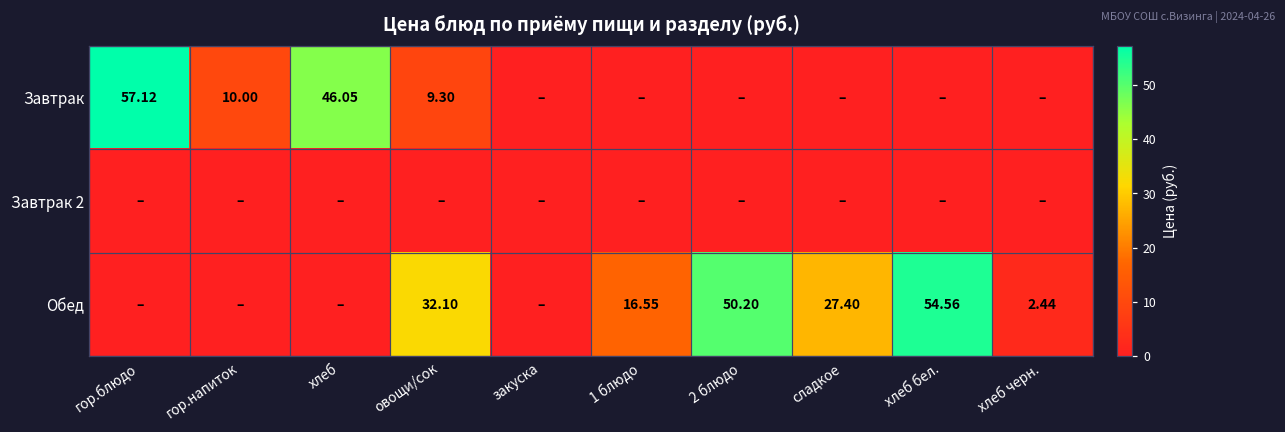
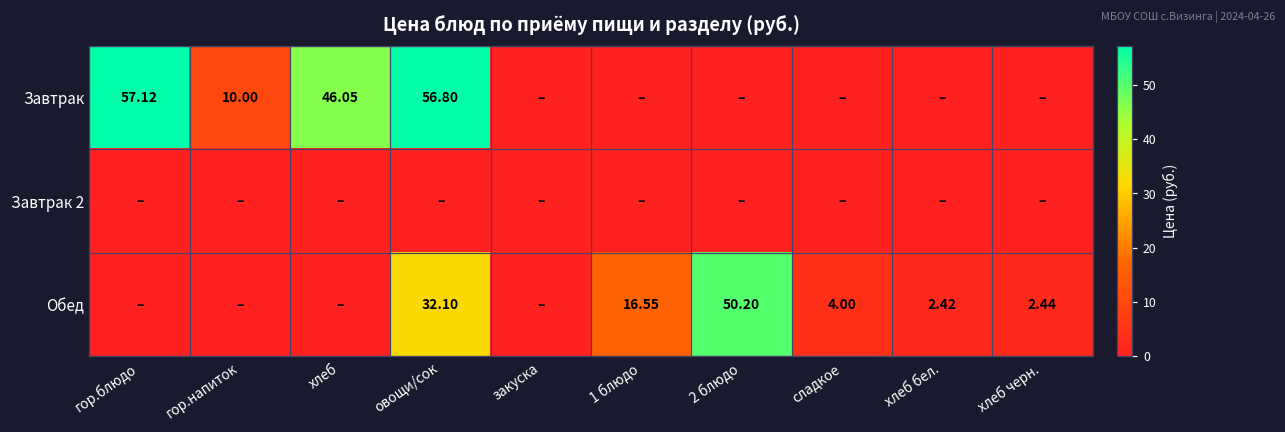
  {
    "Завтрак": {
      "гор.блюдо": 57.12,
      "гор.напиток": 10.00,
      "хлеб": 46.05,
-     "овощи/сок": 9.30
+     "овощи/сок": 56.80
    },
    "Обед": {
      "овощи/сок": 32.10,
      "1 блюдо": 16.55,
      "2 блюдо": 50.20,
-     "сладкое": 27.40,
-     "хлеб бел.": 54.56,
+     "сладкое": 4.00,
+     "хлеб бел.": 2.42,
      "хлеб черн.": 2.44
    }
  }
